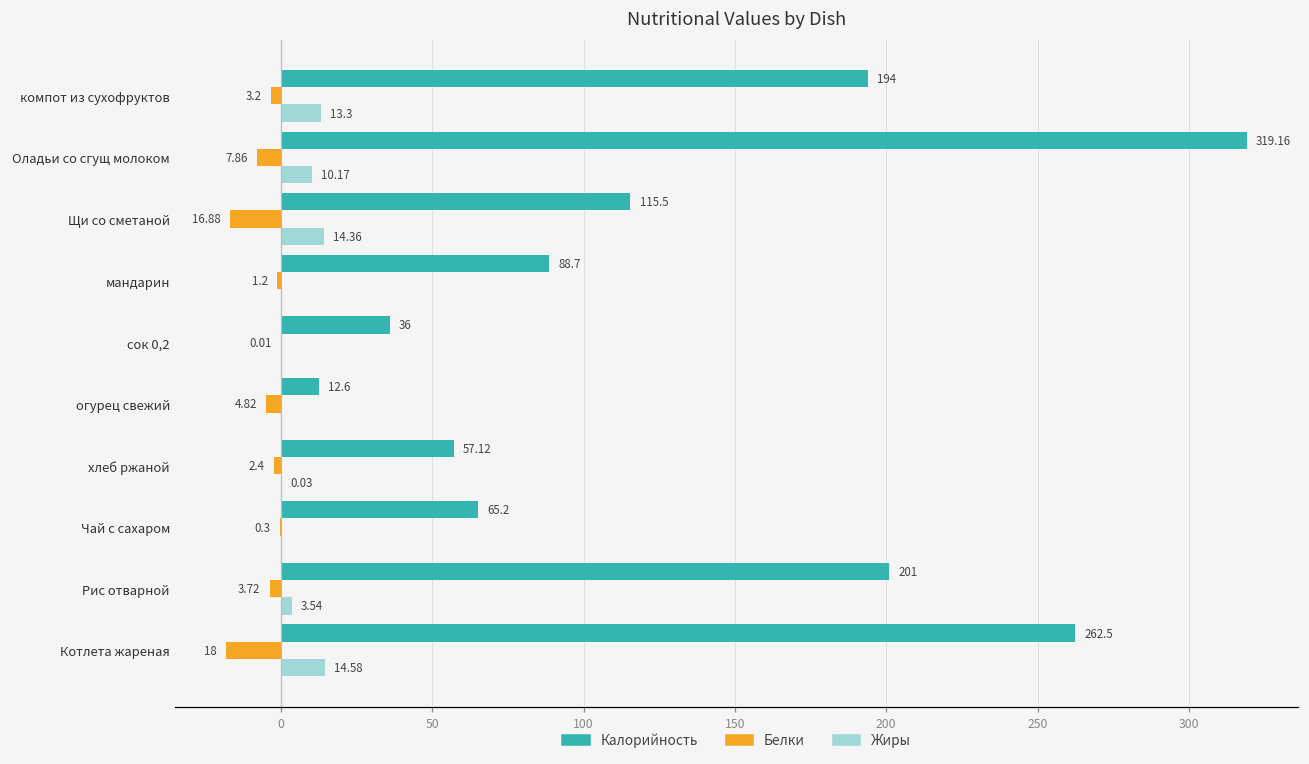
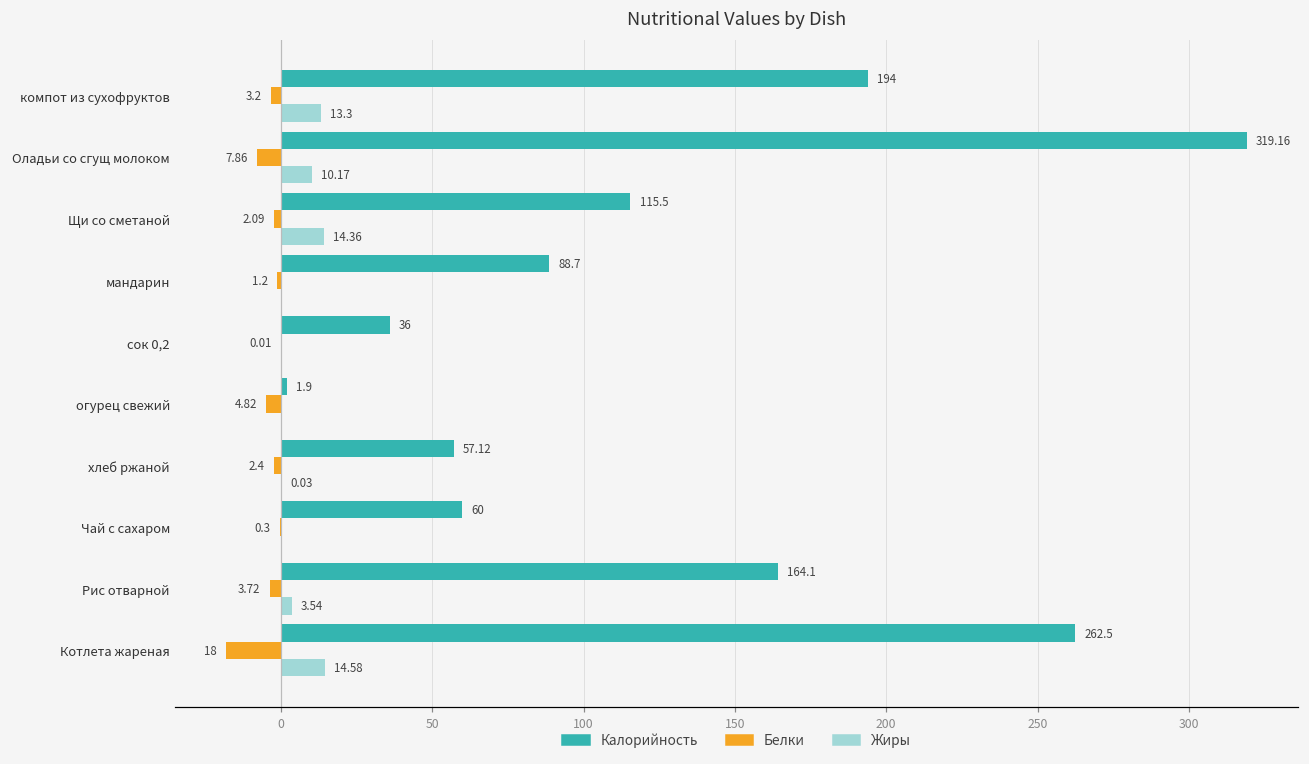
  {
    "Калорийность": {
      "компот из сухофруктов": 194,
      "Оладьи со сгущ молоком": 319.16,
      "Щи со сметаной": 115.5,
      "мандарин": 88.7,
      "сок 0,2": 36,
-     "огурец свежий": 12.6,
+     "огурец свежий": 1.9,
      "хлеб ржаной": 57.12,
-     "Чай с сахаром": 65.2,
-     "Рис отварной": 201,
+     "Чай с сахаром": 60,
+     "Рис отварной": 164.1,
      "Котлета жареная": 262.5
    },
    "Белки": {
-     "Щи со сметаной": 16.88
+     "Щи со сметаной": 2.09
    },
    "Жиры": {
      "компот из сухофруктов": 13.3,
      "Оладьи со сгущ молоком": 10.17,
      "Щи со сметаной": 14.36,
      "хлеб ржаной": 0.03,
      "Рис отварной": 3.54,
      "Котлета жареная": 14.58
    }
  }
